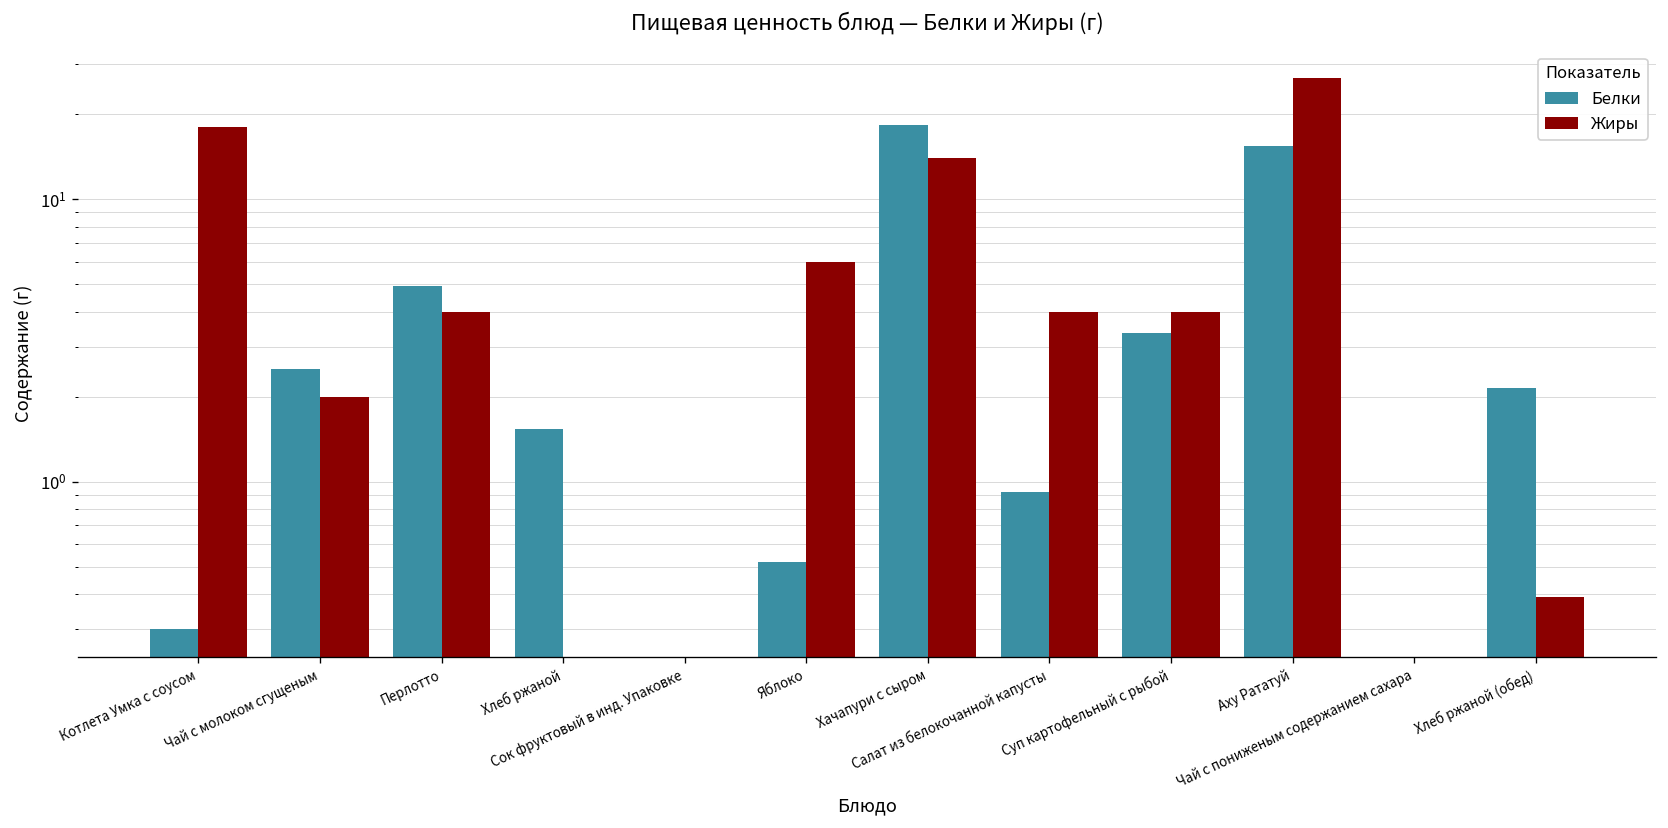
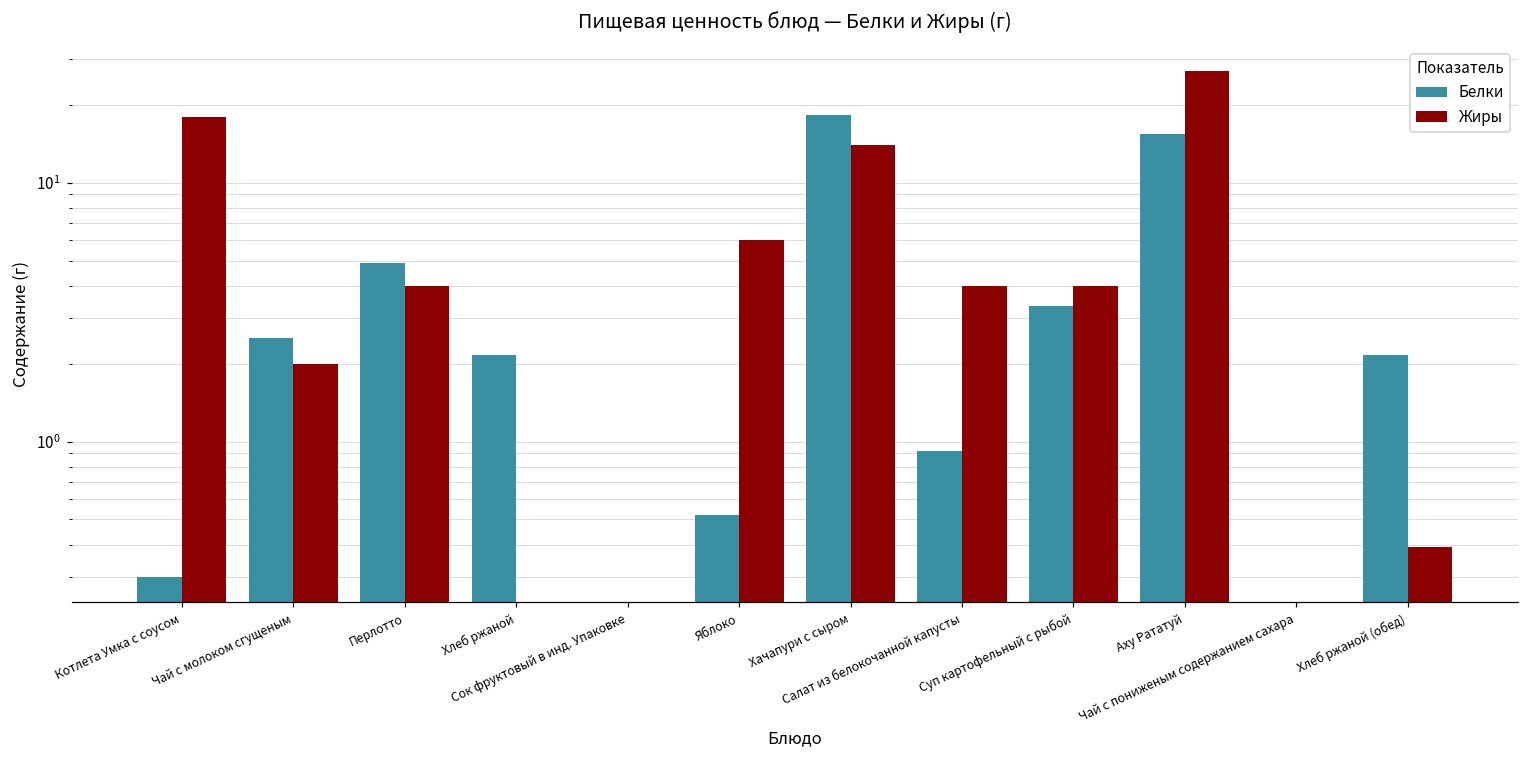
  {
    "Белки": {
      "Котлета Умка с соусом": 0.3,
      "Чай с молоком сгущеным": 2.5,
      "Перлотто": 4.9,
-     "Хлеб ржаной": 1.5,
+     "Хлеб ржаной": 2.2,
      "Яблоко": 0.52,
      "Хачапури с сыром": 18,
      "Салат из белокочанной капусты": 0.9,
      "Суп картофельный с рыбой": 3.4,
      "Аху Рататуй": 15,
      "Хлеб ржаной (обед)": 2.2
    },
    "Жиры": {
      "Котлета Умка с соусом": 18,
      "Чай с молоком сгущеным": 2.0,
      "Перлотто": 4.0,
      "Яблоко": 6.0,
      "Хачапури с сыром": 14,
      "Салат из белокочанной капусты": 4.0,
      "Суп картофельный с рыбой": 4.0,
      "Аху Рататуй": 27,
      "Хлеб ржаной (обед)": 0.39
    }
  }
